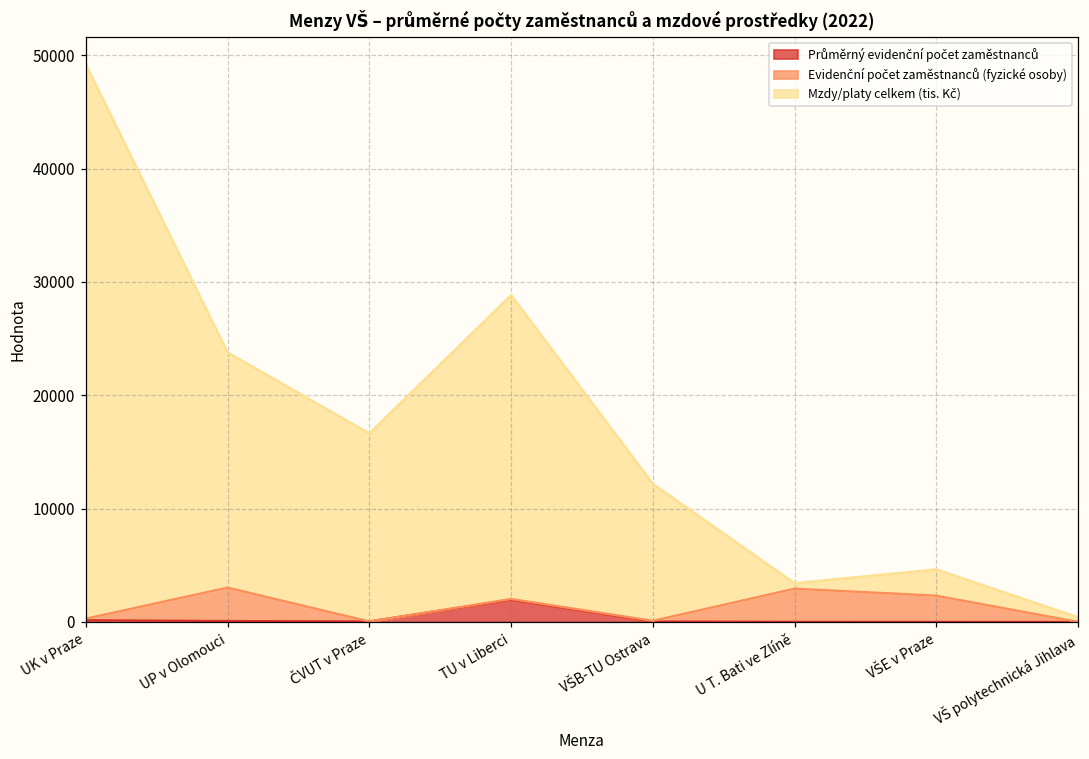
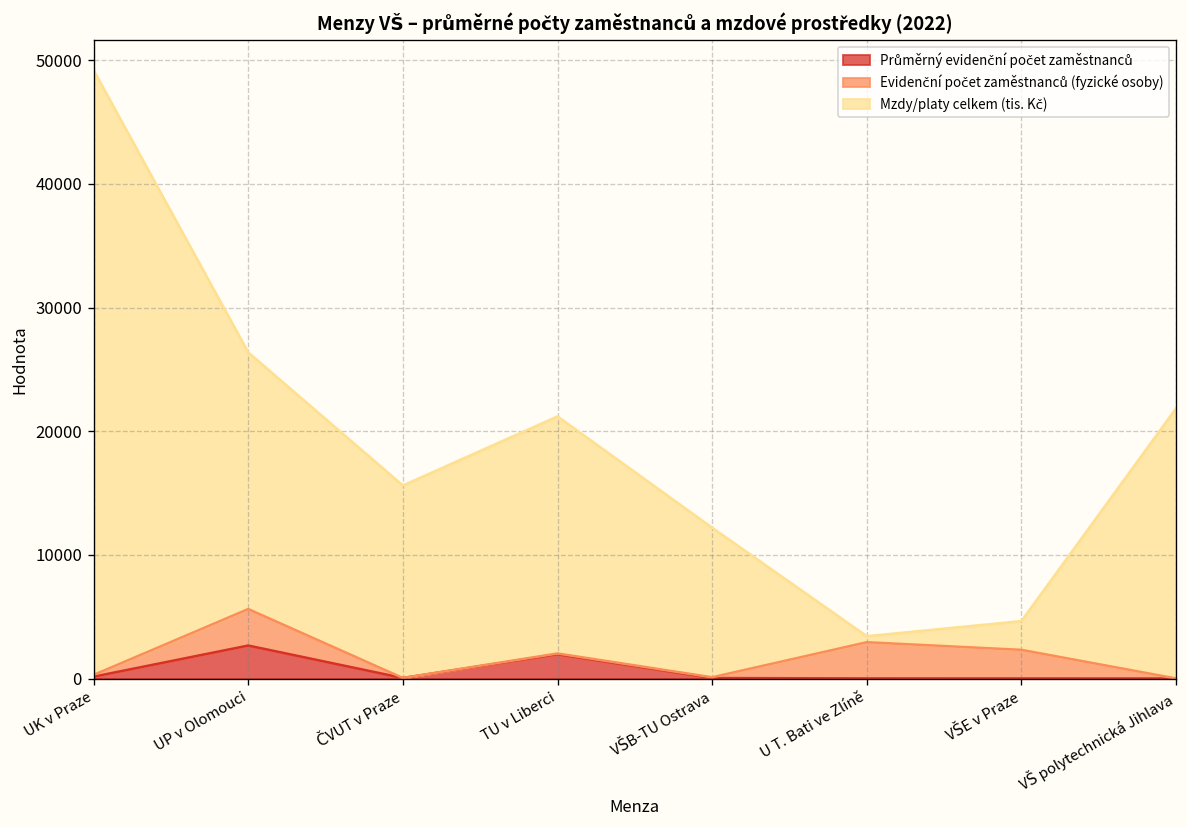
  {
    "Průměrný evidenční počet zaměstnanců": {
-     "UP v Olomouci": 100,
+     "UP v Olomouci": 2700,
      "U T. Bati ve Zlíně": 0,
      "VŠE v Praze": 0
    },
    "Evidenční počet zaměstnanců (fyzické osoby)": {
      "UP v Olomouci": 3000,
      "U T. Bati ve Zlíně": 2900,
      "VŠE v Praze": 2300
    },
    "Mzdy/platy celkem (tis. Kč)": {
      "UK v Praze": 48900,
      "UP v Olomouci": 20800,
-     "ČVUT v Praze": 16600,
-     "TU v Liberci": 26800,
+     "ČVUT v Praze": 15600,
+     "TU v Liberci": 19200,
      "VŠB-TU Ostrava": 12100,
      "U T. Bati ve Zlíně": 500,
      "VŠE v Praze": 2300,
-     "VŠ polytechnická Jihlava": 400
+     "VŠ polytechnická Jihlava": 21800
    }
  }
